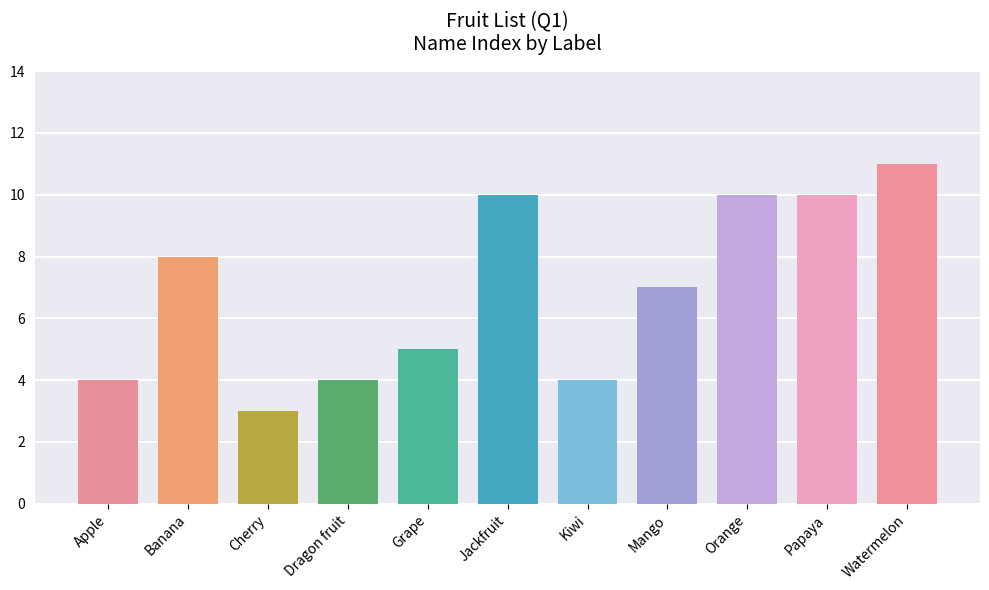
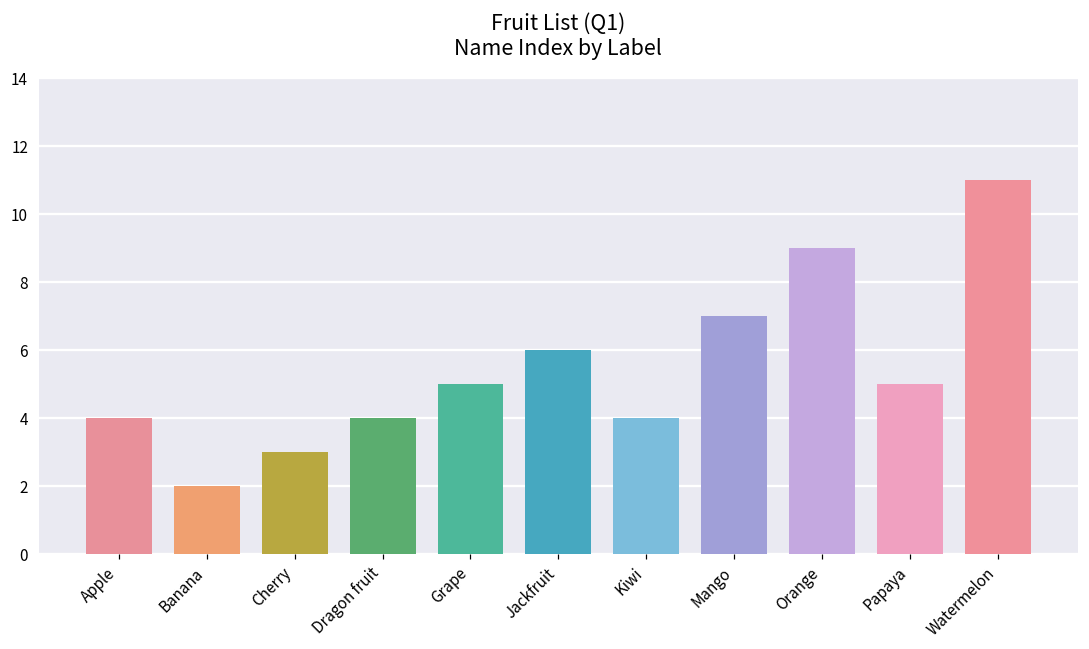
  {
    "Apple": 4,
-   "Banana": 8,
+   "Banana": 2,
    "Cherry": 3,
    "Dragon fruit": 4,
    "Grape": 5,
-   "Jackfruit": 10,
+   "Jackfruit": 6,
    "Kiwi": 4,
    "Mango": 7,
-   "Orange": 10,
-   "Papaya": 10,
+   "Orange": 9,
+   "Papaya": 5,
    "Watermelon": 11
  }
